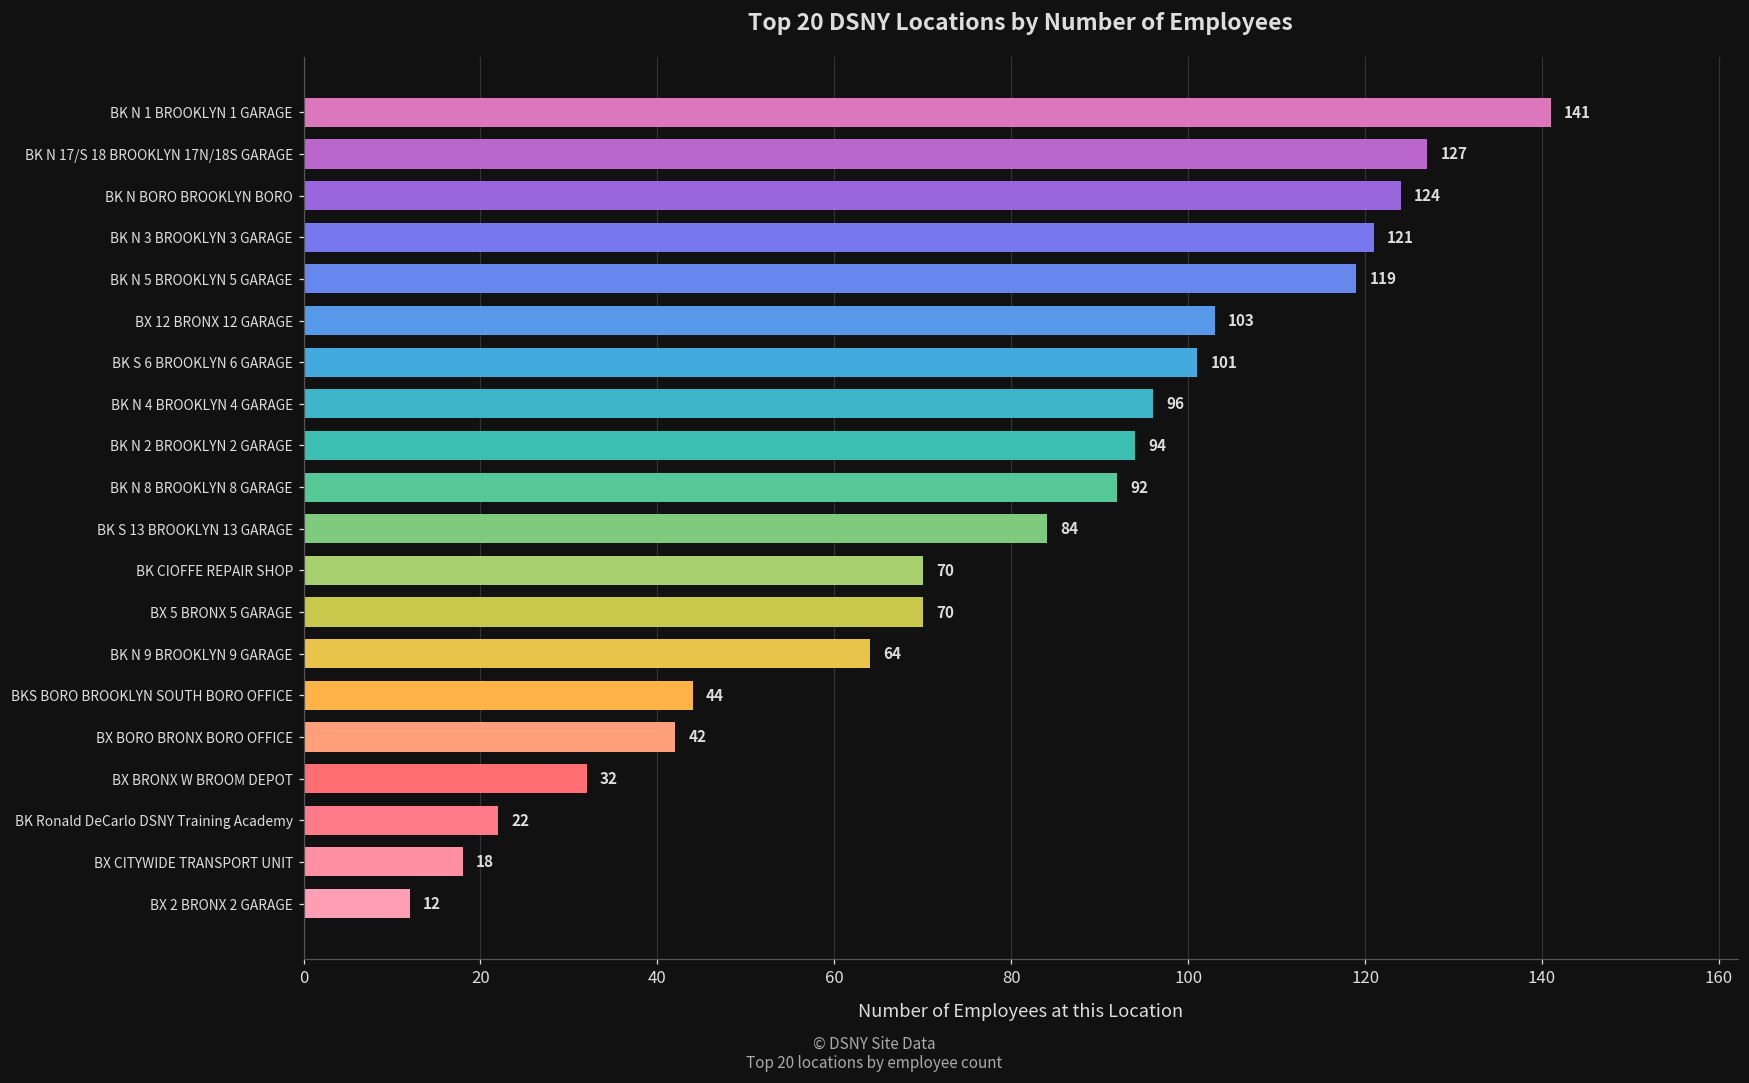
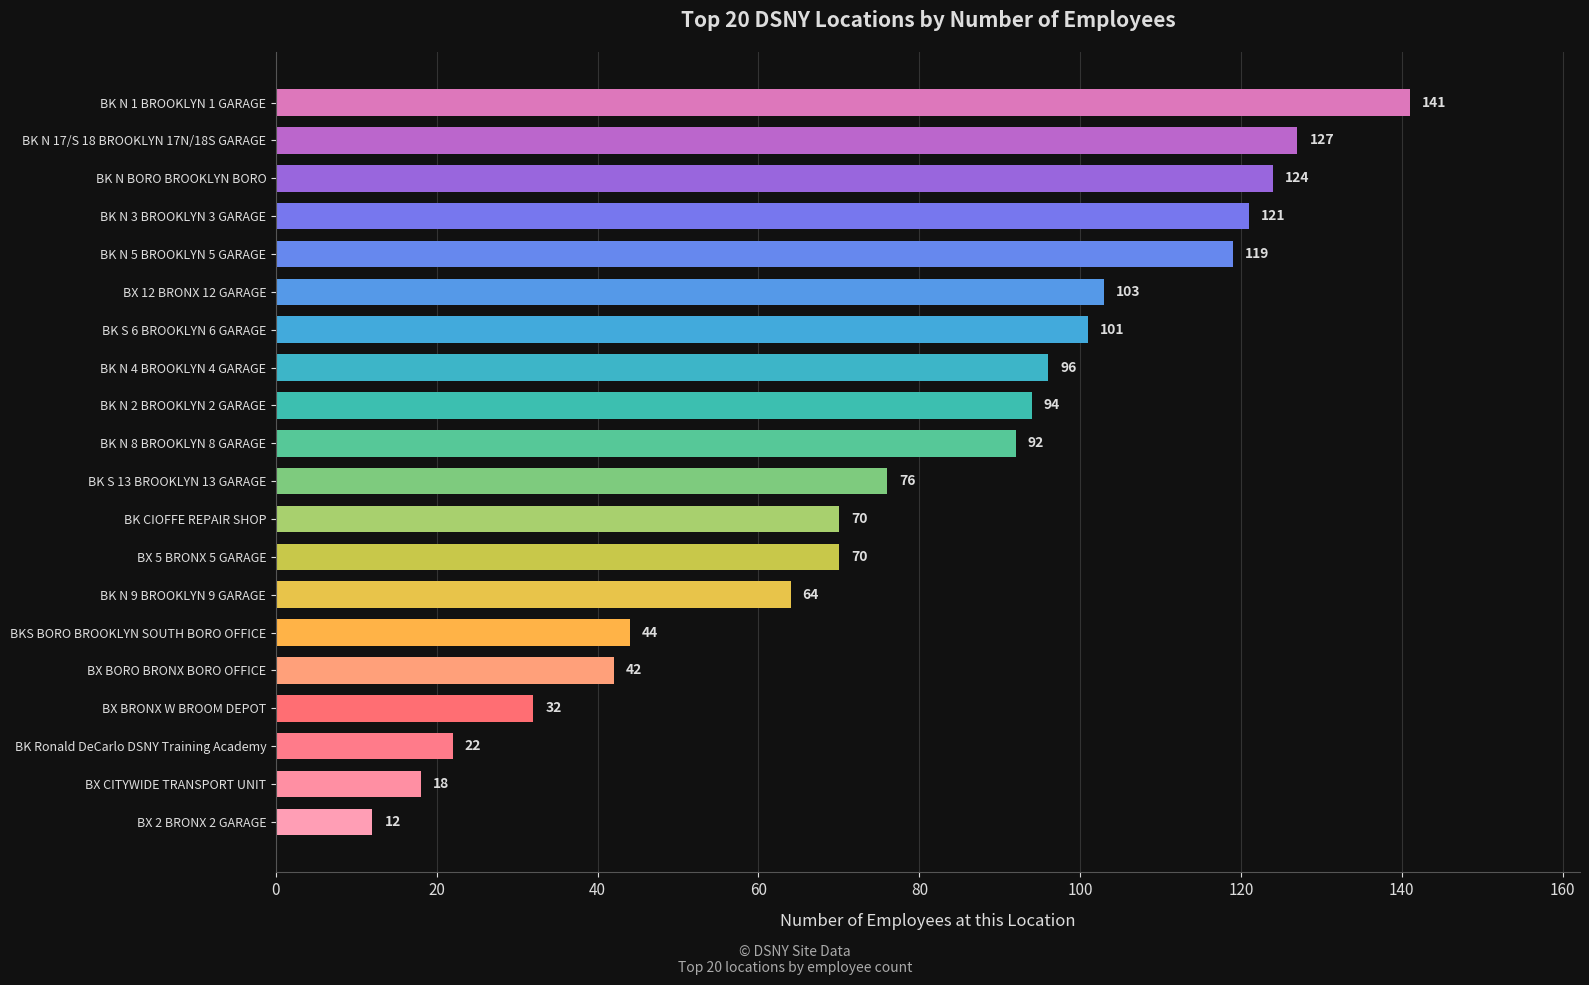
  {
    "BK N 1 BROOKLYN 1 GARAGE": 141,
    "BK N 17/S 18 BROOKLYN 17N/18S GARAGE": 127,
    "BK N BORO BROOKLYN BORO": 124,
    "BK N 3 BROOKLYN 3 GARAGE": 121,
    "BK N 5 BROOKLYN 5 GARAGE": 119,
    "BX 12 BRONX 12 GARAGE": 103,
    "BK S 6 BROOKLYN 6 GARAGE": 101,
    "BK N 4 BROOKLYN 4 GARAGE": 96,
    "BK N 2 BROOKLYN 2 GARAGE": 94,
    "BK N 8 BROOKLYN 8 GARAGE": 92,
-   "BK S 13 BROOKLYN 13 GARAGE": 84,
+   "BK S 13 BROOKLYN 13 GARAGE": 76,
    "BK CIOFFE REPAIR SHOP": 70,
    "BX 5 BRONX 5 GARAGE": 70,
    "BK N 9 BROOKLYN 9 GARAGE": 64,
    "BKS BORO BROOKLYN SOUTH BORO OFFICE": 44,
    "BX BORO BRONX BORO OFFICE": 42,
    "BX BRONX W BROOM DEPOT": 32,
    "BK Ronald DeCarlo DSNY Training Academy": 22,
    "BX CITYWIDE TRANSPORT UNIT": 18,
    "BX 2 BRONX 2 GARAGE": 12
  }
